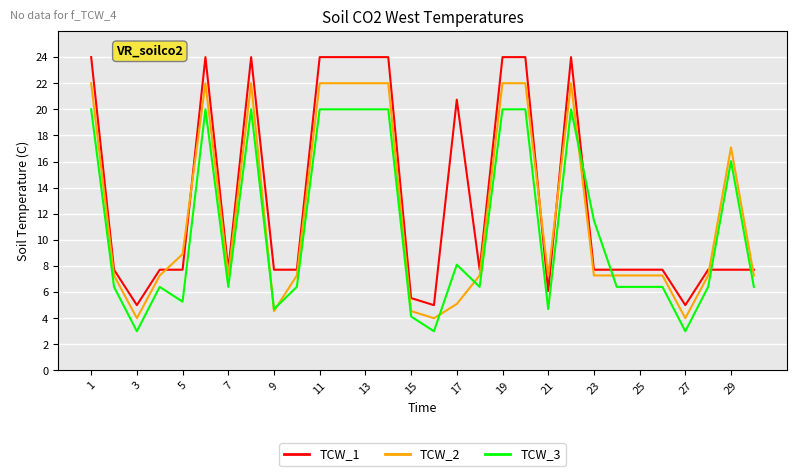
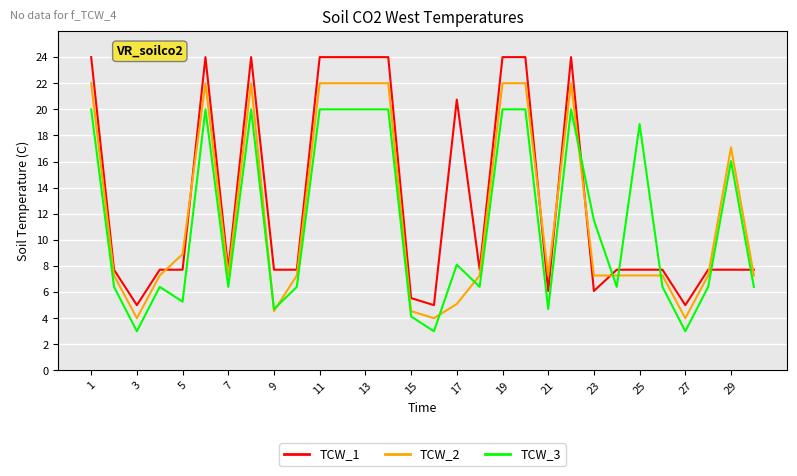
  {
    "TCW_1": {
      "1": 24.0,
      "3": 5.0,
      "5": 7.7,
      "7": 7.7,
      "9": 7.7,
      "11": 24.0,
      "13": 24.0,
      "15": 5.5,
      "17": 20.7,
      "19": 24.0,
      "21": 6.1,
-     "23": 7.7,
+     "23": 6.1,
      "25": 7.7,
      "27": 5.0,
      "29": 7.7
    },
    "TCW_2": {
      "1": 22.0,
      "3": 4.0,
      "5": 8.9,
      "7": 7.3,
      "11": 22.0,
      "13": 22.0,
      "15": 4.5,
      "17": 5.1,
      "19": 22.0,
      "21": 7.3,
      "23": 7.3,
      "25": 7.3,
      "27": 4.0,
      "29": 17.1
    },
    "TCW_3": {
      "1": 20.0,
      "3": 3.0,
      "5": 5.3,
      "7": 6.4,
      "11": 20.0,
      "13": 20.0,
      "15": 4.1,
      "17": 8.1,
      "19": 20.0,
      "21": 4.7,
      "23": 11.5,
-     "25": 6.4,
+     "25": 18.9,
      "27": 3.0,
      "29": 16.0
    }
  }
